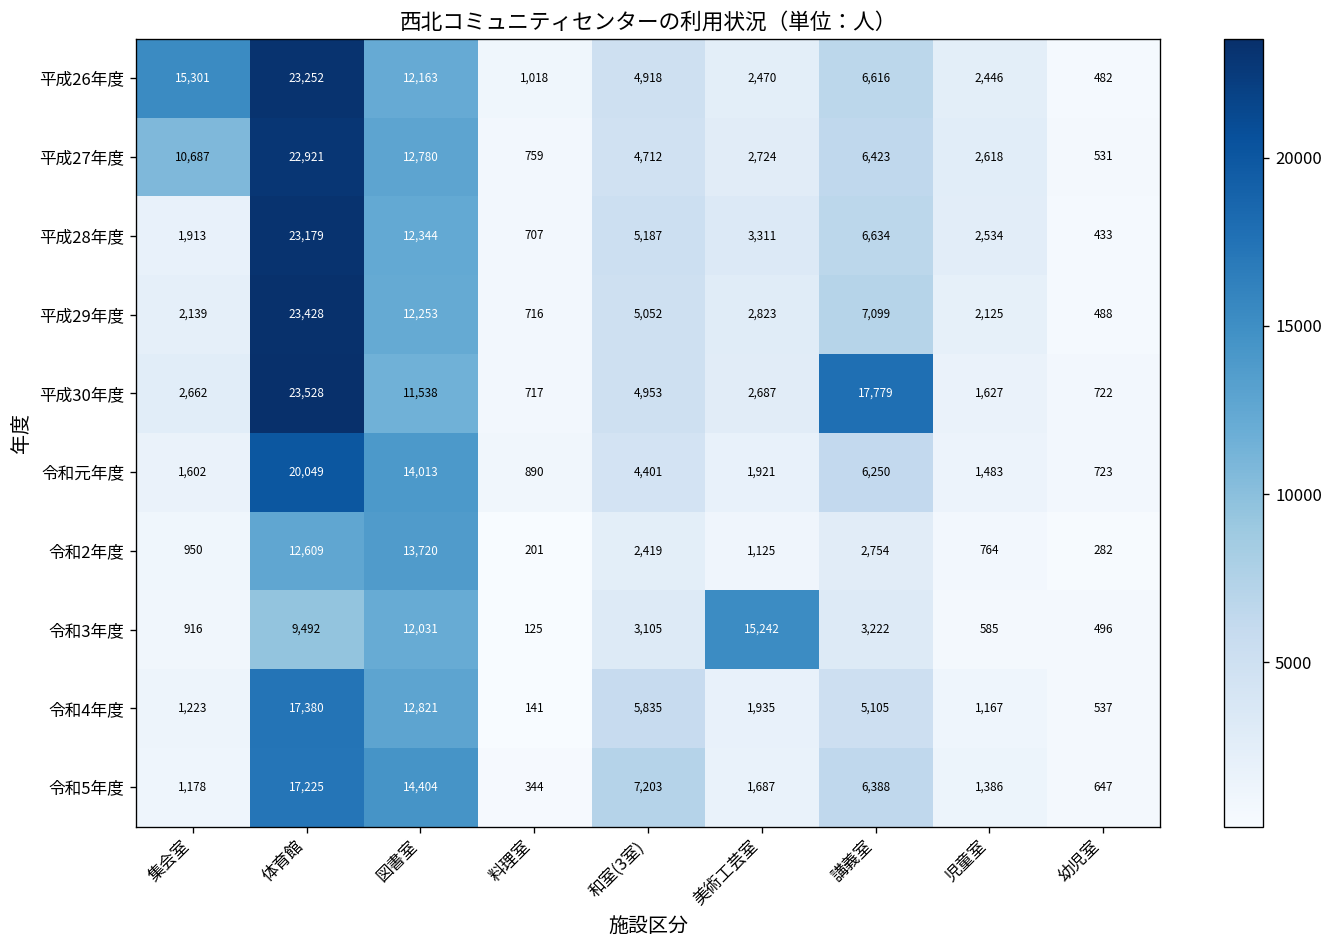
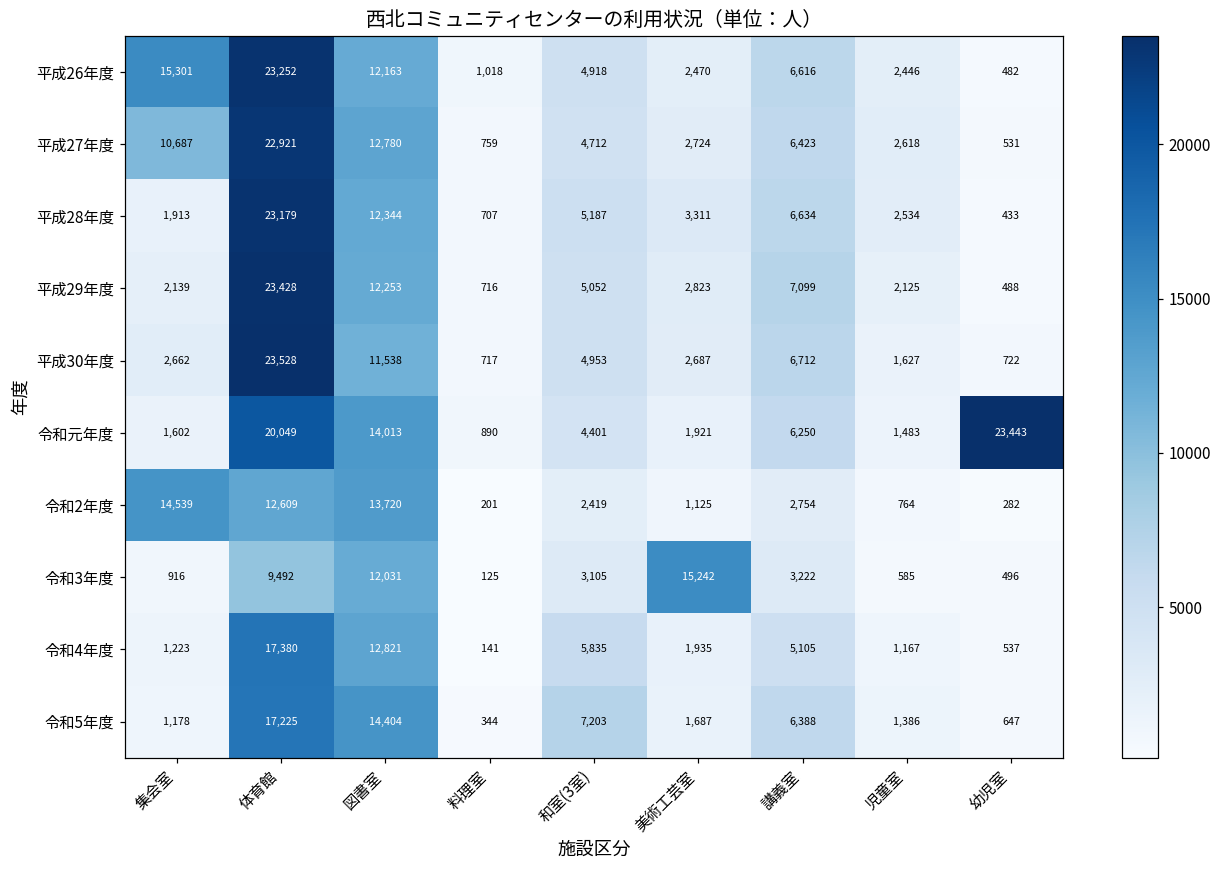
  {
    "平成26年度": {
      "集会室": "15,301",
      "体育館": "23,252",
      "図書室": "12,163",
      "料理室": "1,018",
      "和室(3室)": "4,918",
      "美術工芸室": "2,470",
      "講義室": "6,616",
      "児童室": "2,446",
      "幼児室": "482"
    },
    "平成27年度": {
      "集会室": "10,687",
      "体育館": "22,921",
      "図書室": "12,780",
      "料理室": "759",
      "和室(3室)": "4,712",
      "美術工芸室": "2,724",
      "講義室": "6,423",
      "児童室": "2,618",
      "幼児室": "531"
    },
    "平成28年度": {
      "集会室": "1,913",
      "体育館": "23,179",
      "図書室": "12,344",
      "料理室": "707",
      "和室(3室)": "5,187",
      "美術工芸室": "3,311",
      "講義室": "6,634",
      "児童室": "2,534",
      "幼児室": "433"
    },
    "平成29年度": {
      "集会室": "2,139",
      "体育館": "23,428",
      "図書室": "12,253",
      "料理室": "716",
      "和室(3室)": "5,052",
      "美術工芸室": "2,823",
      "講義室": "7,099",
      "児童室": "2,125",
      "幼児室": "488"
    },
    "平成30年度": {
      "集会室": "2,662",
      "体育館": "23,528",
      "図書室": "11,538",
      "料理室": "717",
      "和室(3室)": "4,953",
      "美術工芸室": "2,687",
-     "講義室": "17,779",
+     "講義室": "6,712",
      "児童室": "1,627",
      "幼児室": "722"
    },
    "令和元年度": {
      "集会室": "1,602",
      "体育館": "20,049",
      "図書室": "14,013",
      "料理室": "890",
      "和室(3室)": "4,401",
      "美術工芸室": "1,921",
      "講義室": "6,250",
      "児童室": "1,483",
-     "幼児室": "723"
+     "幼児室": "23,443"
    },
    "令和2年度": {
-     "集会室": "950",
+     "集会室": "14,539",
      "体育館": "12,609",
      "図書室": "13,720",
      "料理室": "201",
      "和室(3室)": "2,419",
      "美術工芸室": "1,125",
      "講義室": "2,754",
      "児童室": "764",
      "幼児室": "282"
    },
    "令和3年度": {
      "集会室": "916",
      "体育館": "9,492",
      "図書室": "12,031",
      "料理室": "125",
      "和室(3室)": "3,105",
      "美術工芸室": "15,242",
      "講義室": "3,222",
      "児童室": "585",
      "幼児室": "496"
    },
    "令和4年度": {
      "集会室": "1,223",
      "体育館": "17,380",
      "図書室": "12,821",
      "料理室": "141",
      "和室(3室)": "5,835",
      "美術工芸室": "1,935",
      "講義室": "5,105",
      "児童室": "1,167",
      "幼児室": "537"
    },
    "令和5年度": {
      "集会室": "1,178",
      "体育館": "17,225",
      "図書室": "14,404",
      "料理室": "344",
      "和室(3室)": "7,203",
      "美術工芸室": "1,687",
      "講義室": "6,388",
      "児童室": "1,386",
      "幼児室": "647"
    }
  }
